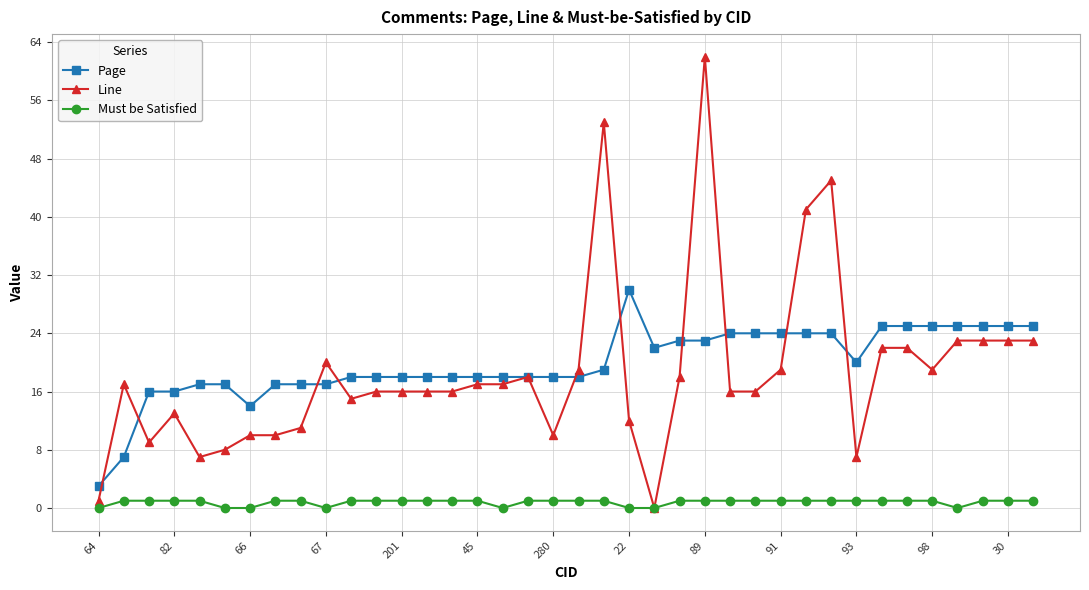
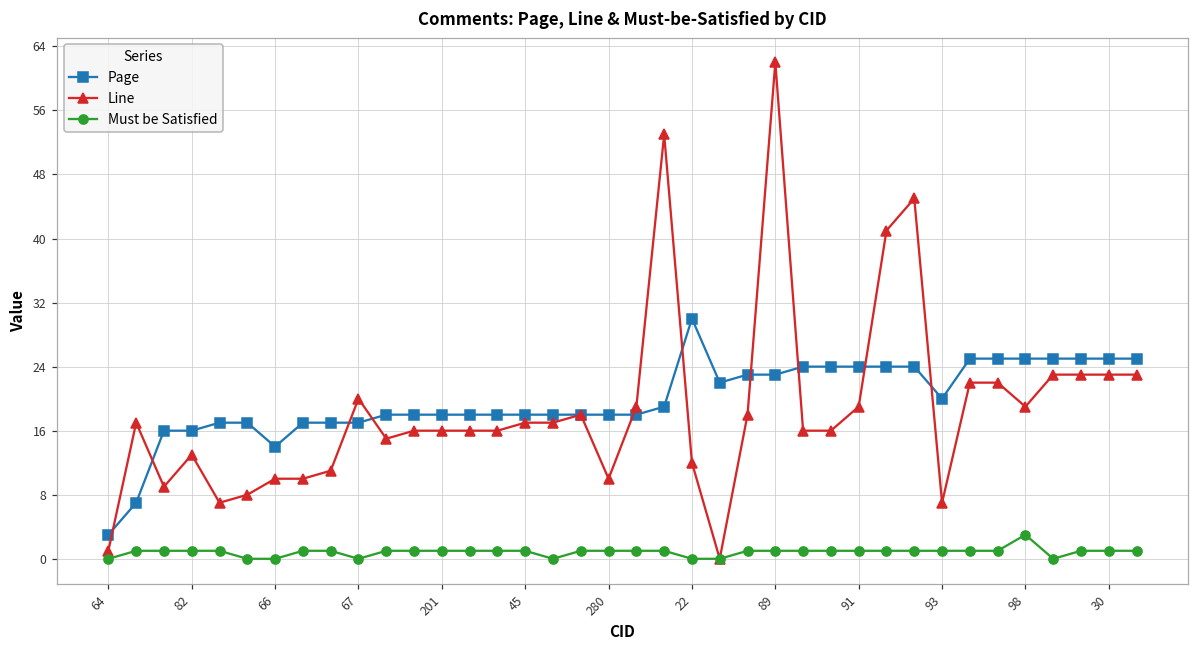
  {
    "Page": {
      "64": 3,
      "82": 16,
      "66": 14,
      "67": 17,
      "201": 18,
      "45": 18,
      "280": 18,
      "22": 30,
      "89": 23,
      "91": 24,
      "93": 20,
      "98": 25,
      "30": 25
    },
    "Line": {
      "64": 1,
      "82": 13,
      "66": 10,
      "67": 20,
      "201": 16,
      "45": 17,
      "280": 10,
      "22": 12,
      "89": 62,
      "91": 19,
      "93": 7,
      "98": 19,
      "30": 23
    },
    "Must be Satisfied": {
      "64": 0,
      "82": 1,
      "66": 0,
      "67": 0,
      "201": 1,
      "45": 1,
      "280": 1,
      "22": 0,
      "89": 1,
      "91": 1,
      "93": 1,
-     "98": 1,
+     "98": 3,
      "30": 1
    }
  }
